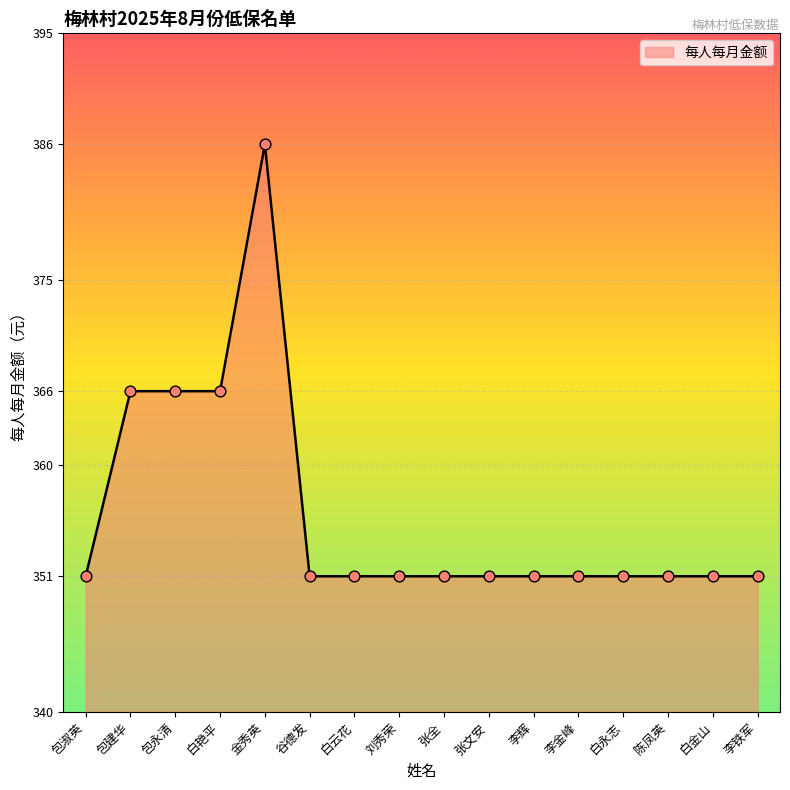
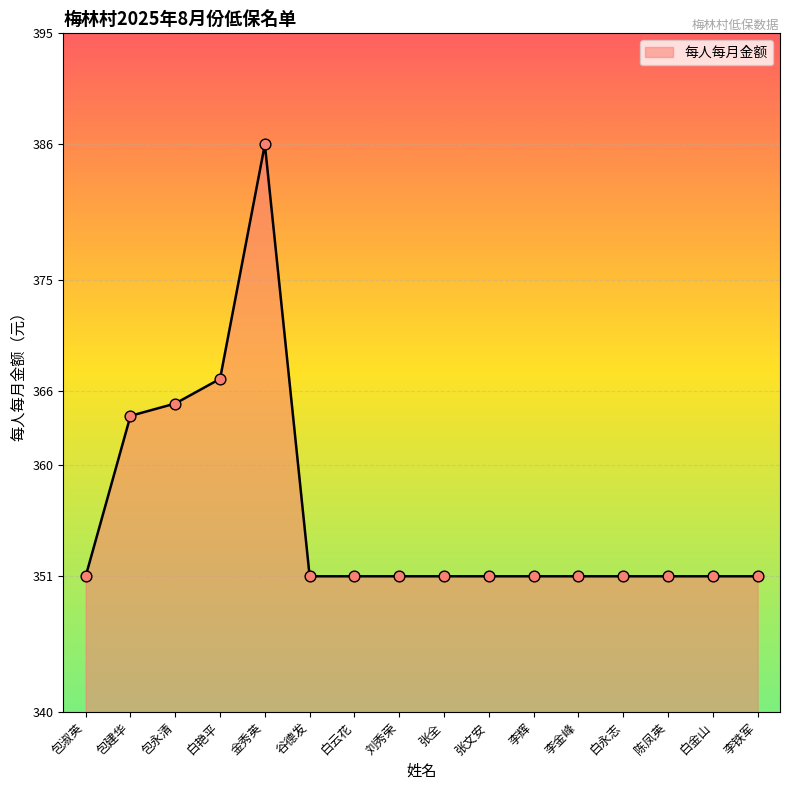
  {
    "包淑英": 351,
-   "包建华": 366,
-   "包永清": 366,
-   "白艳平": 366,
+   "包建华": 364,
+   "包永清": 365,
+   "白艳平": 367,
    "金秀英": 386,
    "谷德发": 351,
    "白云花": 351,
    "刘秀荣": 351,
    "张全": 351,
    "张文安": 351,
    "李辉": 351,
    "李金峰": 351,
    "白永志": 351,
    "陈凤英": 351,
    "白金山": 351,
    "李铁军": 351
  }
